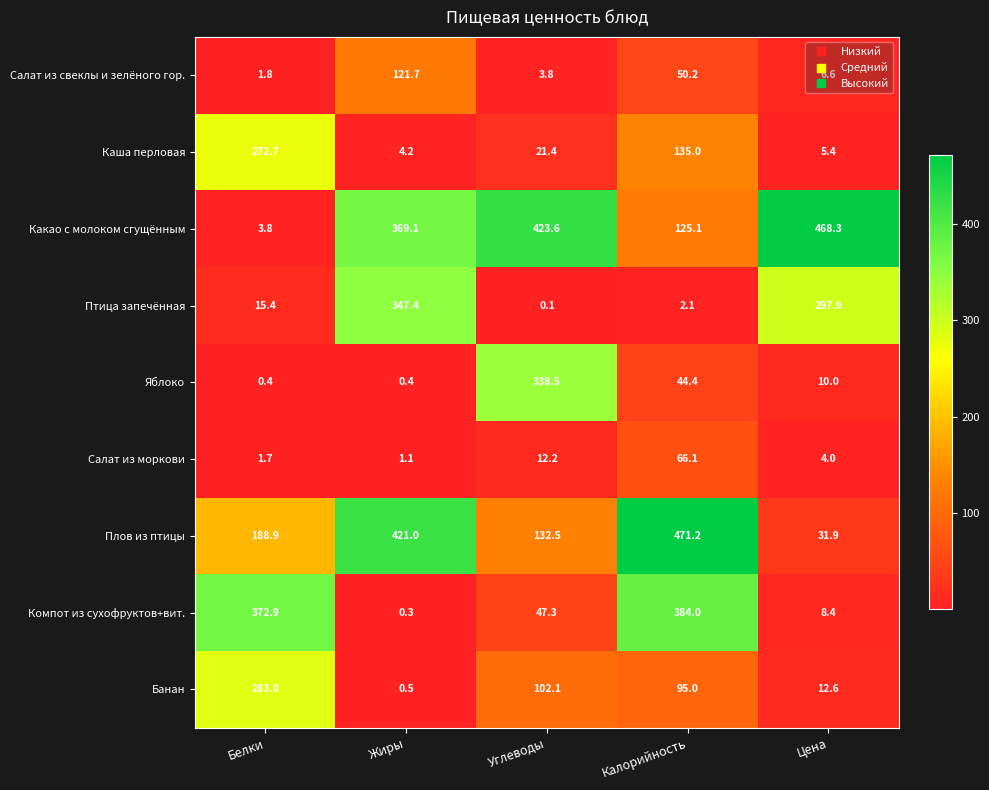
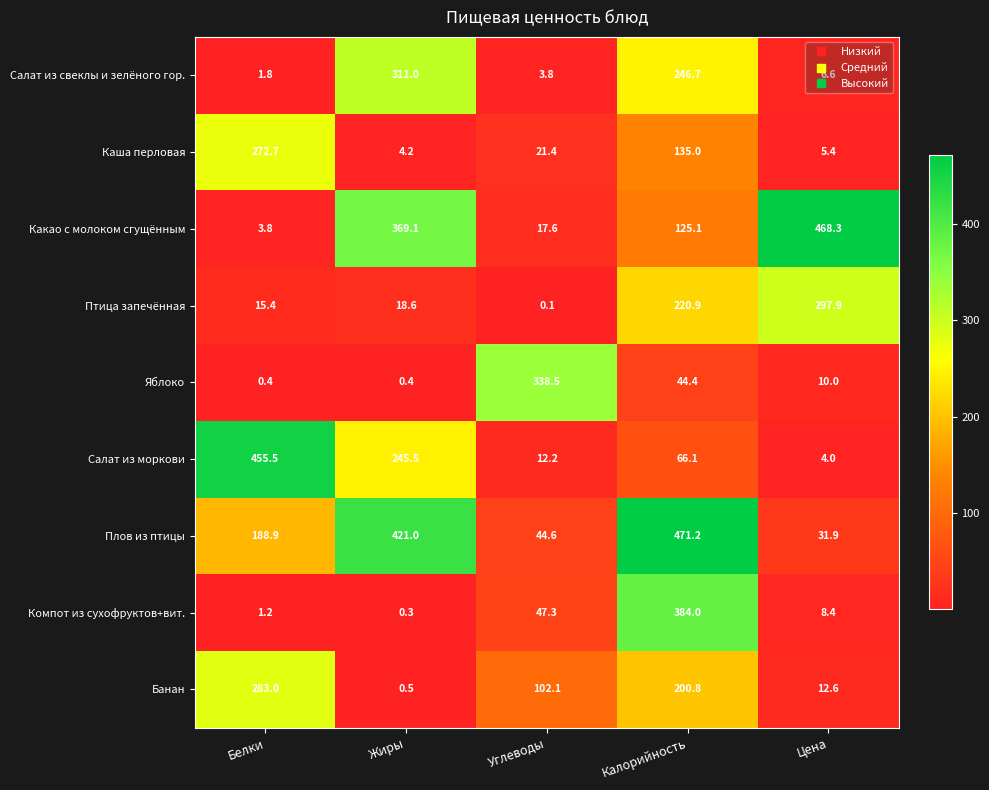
  {
    "Салат из свеклы и зелёного гор.": {
      "Белки": 1.8,
-     "Жиры": 121.7,
+     "Жиры": 311.0,
      "Углеводы": 3.8,
-     "Калорийность": 50.2
+     "Калорийность": 246.7
    },
    "Каша перловая": {
      "Белки": 272.7,
      "Жиры": 4.2,
      "Углеводы": 21.4,
      "Калорийность": 135.0,
      "Цена": 5.4
    },
    "Какао с молоком сгущённым": {
      "Белки": 3.8,
      "Жиры": 369.1,
-     "Углеводы": 423.6,
+     "Углеводы": 17.6,
      "Калорийность": 125.1,
      "Цена": 468.3
    },
    "Птица запечённая": {
      "Белки": 15.4,
-     "Жиры": 347.4,
+     "Жиры": 18.6,
      "Углеводы": 0.1,
-     "Калорийность": 2.1,
+     "Калорийность": 220.9,
      "Цена": 297.9
    },
    "Яблоко": {
      "Белки": 0.4,
      "Жиры": 0.4,
      "Углеводы": 338.5,
      "Калорийность": 44.4,
      "Цена": 10.0
    },
    "Салат из моркови": {
-     "Белки": 1.7,
-     "Жиры": 1.1,
+     "Белки": 455.5,
+     "Жиры": 245.5,
      "Углеводы": 12.2,
      "Калорийность": 66.1,
      "Цена": 4.0
    },
    "Плов из птицы": {
      "Белки": 188.9,
      "Жиры": 421.0,
-     "Углеводы": 132.5,
+     "Углеводы": 44.6,
      "Калорийность": 471.2,
      "Цена": 31.9
    },
    "Компот из сухофруктов+вит.": {
-     "Белки": 372.9,
+     "Белки": 1.2,
      "Жиры": 0.3,
      "Углеводы": 47.3,
      "Калорийность": 384.0,
      "Цена": 8.4
    },
    "Банан": {
      "Белки": 283.0,
      "Жиры": 0.5,
      "Углеводы": 102.1,
-     "Калорийность": 95.0,
+     "Калорийность": 200.8,
      "Цена": 12.6
    }
  }
